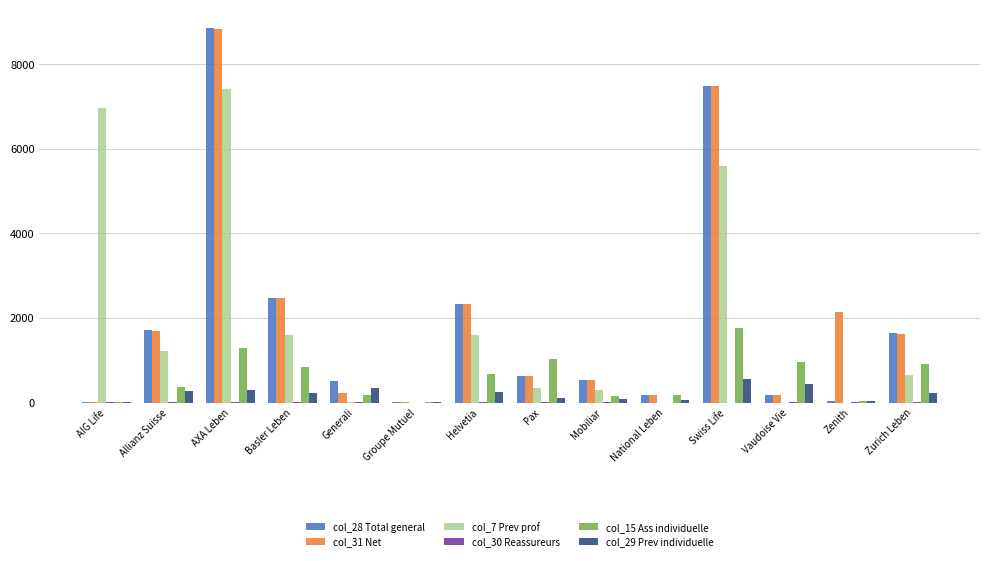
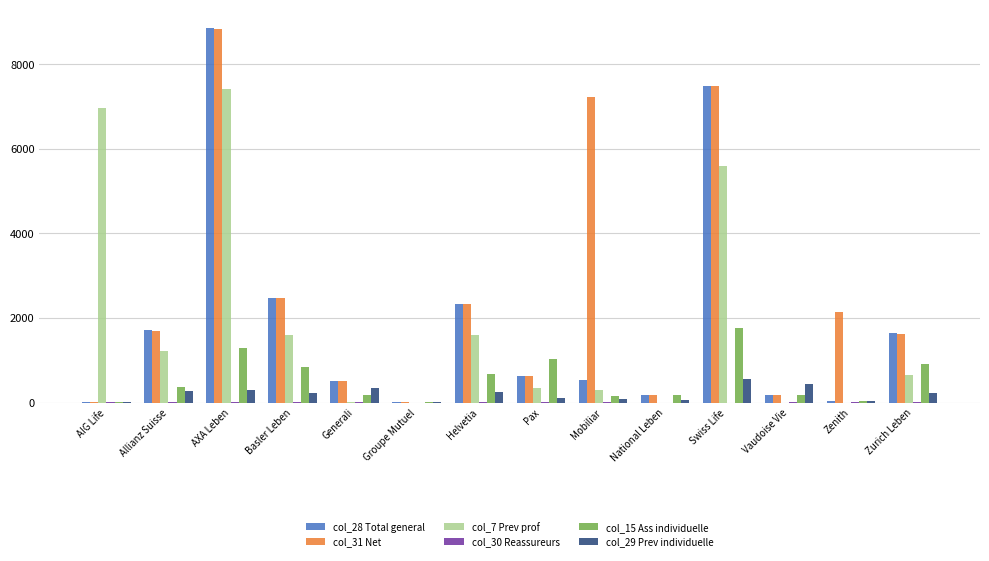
  {
    "col_28 Total general": {
      "Allianz Suisse": 1700,
      "AXA Leben": 8900,
      "Basler Leben": 2500,
      "Generali": 500,
      "Helvetia": 2300,
      "Pax": 600,
      "Mobiliar": 500,
      "National Leben": 200,
      "Swiss Life": 7500,
      "Vaudoise Vie": 200,
      "Zurich Leben": 1600
    },
    "col_31 Net": {
      "Allianz Suisse": 1700,
      "AXA Leben": 8800,
      "Basler Leben": 2500,
-     "Generali": 200,
+     "Generali": 500,
      "Helvetia": 2300,
      "Pax": 600,
-     "Mobiliar": 500,
+     "Mobiliar": 7200,
      "National Leben": 200,
      "Swiss Life": 7500,
      "Vaudoise Vie": 200,
      "Zenith": 2100,
      "Zurich Leben": 1600
    },
    "col_7 Prev prof": {
      "AIG Life": 7000,
      "Allianz Suisse": 1200,
      "AXA Leben": 7400,
      "Basler Leben": 1600,
      "Groupe Mutuel": 0,
      "Helvetia": 1600,
      "Pax": 300,
      "Mobiliar": 300,
      "National Leben": 0,
      "Swiss Life": 5600,
      "Vaudoise Vie": 0,
      "Zenith": 0,
      "Zurich Leben": 700
    },
    "col_15 Ass individuelle": {
      "Allianz Suisse": 400,
      "AXA Leben": 1300,
      "Basler Leben": 800,
      "Generali": 200,
      "Helvetia": 700,
      "Pax": 1000,
      "Mobiliar": 100,
      "National Leben": 200,
      "Swiss Life": 1800,
-     "Vaudoise Vie": 1000,
+     "Vaudoise Vie": 200,
      "Zurich Leben": 900
    },
    "col_29 Prev individuelle": {
      "Allianz Suisse": 300,
      "AXA Leben": 300,
      "Basler Leben": 200,
      "Generali": 400,
      "Helvetia": 300,
      "Pax": 100,
      "Mobiliar": 100,
      "National Leben": 100,
      "Swiss Life": 600,
      "Vaudoise Vie": 400,
      "Zurich Leben": 200
    }
  }
